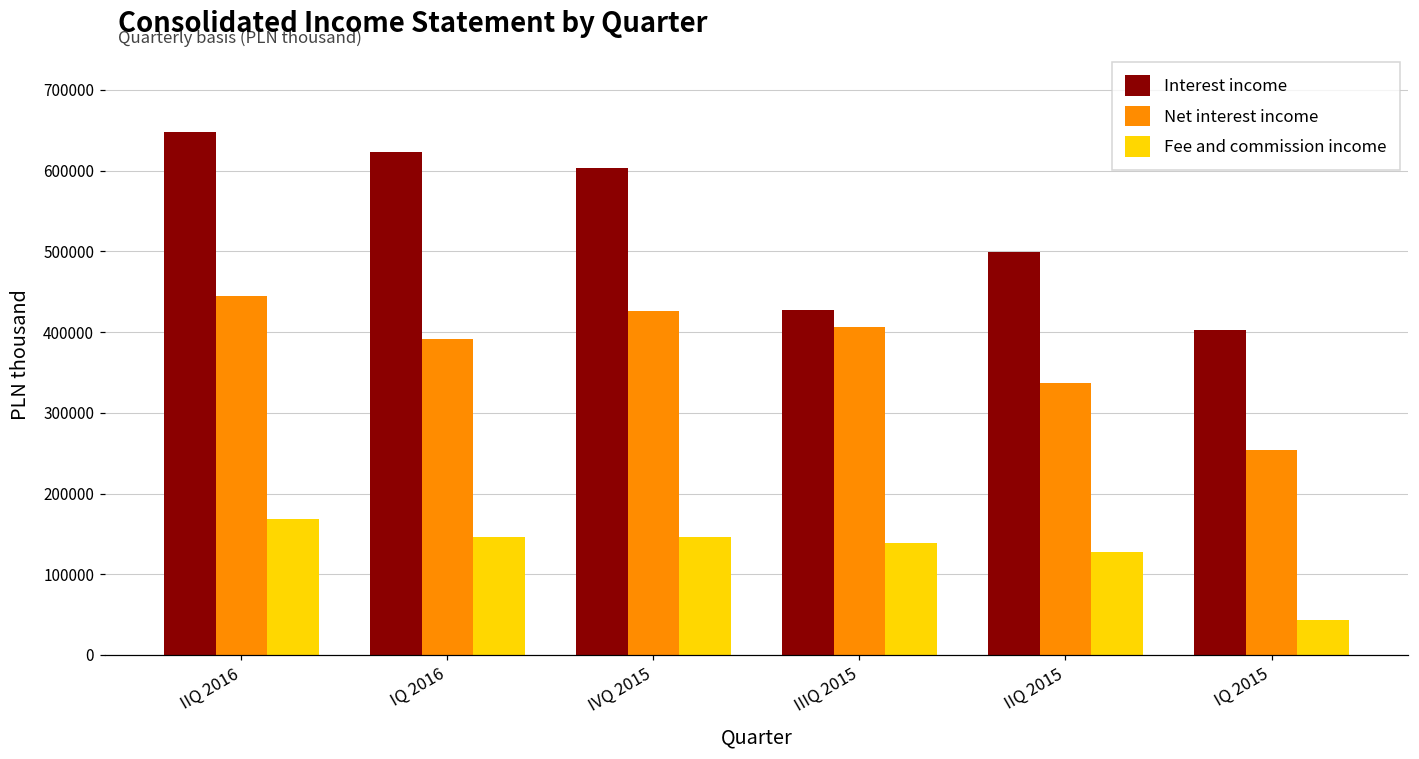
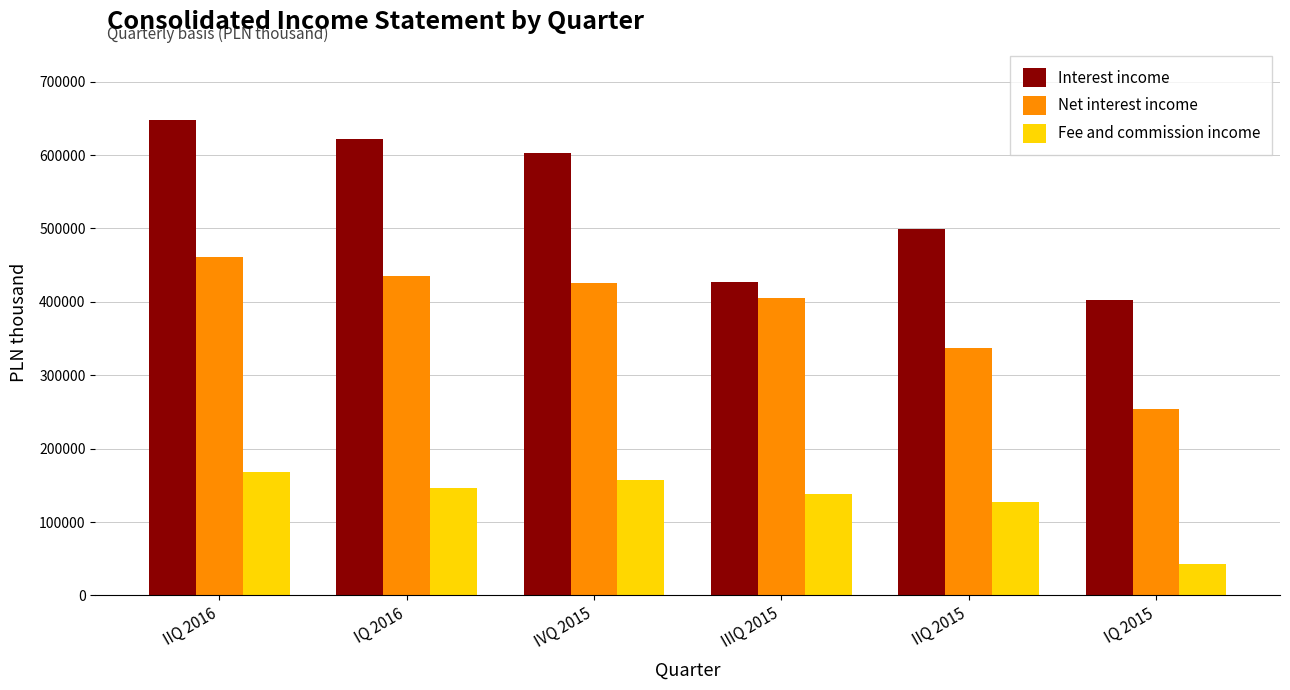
  {
    "Interest income": {
      "IIQ 2016": 650000,
      "IQ 2016": 620000,
      "IVQ 2015": 600000,
      "IIIQ 2015": 430000,
      "IIQ 2015": 500000,
      "IQ 2015": 400000
    },
    "Net interest income": {
-     "IIQ 2016": 440000,
-     "IQ 2016": 390000,
+     "IIQ 2016": 460000,
+     "IQ 2016": 440000,
      "IVQ 2015": 430000,
      "IIIQ 2015": 410000,
      "IIQ 2015": 340000,
      "IQ 2015": 250000
    },
    "Fee and commission income": {
      "IIQ 2016": 170000,
      "IQ 2016": 150000,
-     "IVQ 2015": 150000,
+     "IVQ 2015": 160000,
      "IIIQ 2015": 140000,
      "IIQ 2015": 130000,
      "IQ 2015": 40000
    }
  }
